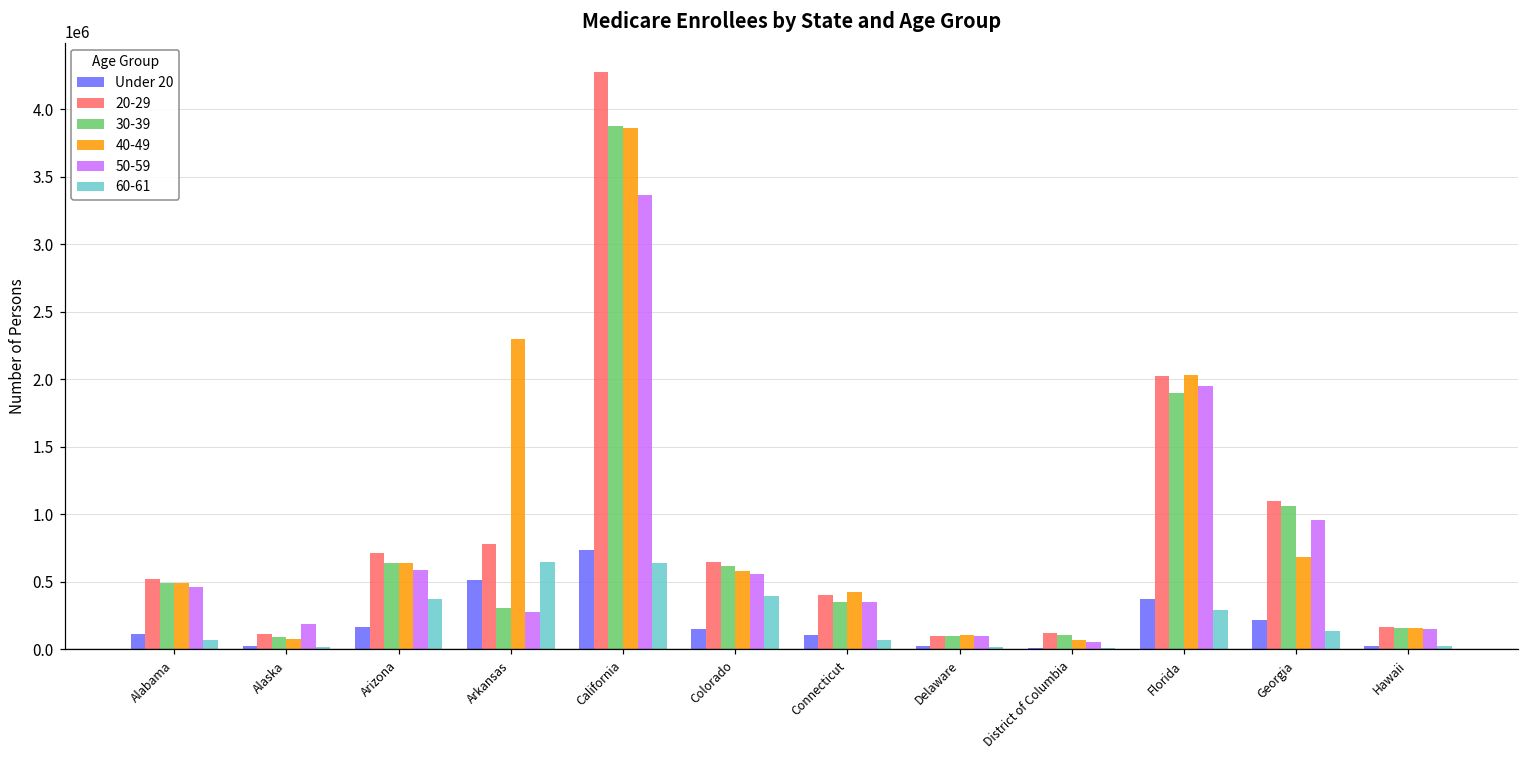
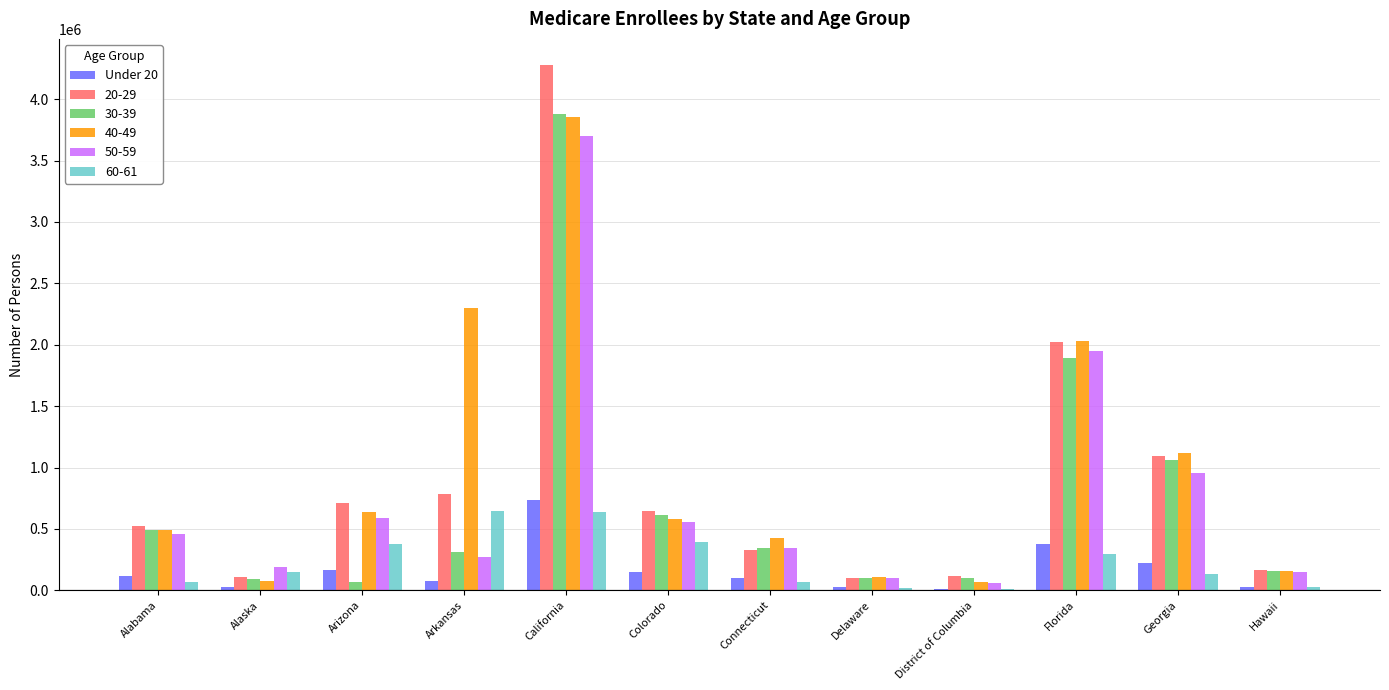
  {
    "Under 20": {
      "Alabama": 110000,
      "Alaska": 30000,
      "Arizona": 160000,
-     "Arkansas": 520000,
+     "Arkansas": 80000,
      "California": 740000,
      "Colorado": 150000,
      "Connecticut": 100000,
      "Delaware": 30000,
      "Florida": 380000,
      "Georgia": 220000,
      "Hawaii": 30000
    },
    "20-29": {
      "Alabama": 520000,
      "Alaska": 110000,
      "Arizona": 710000,
      "Arkansas": 780000,
      "California": 4280000,
      "Colorado": 640000,
-     "Connecticut": 400000,
+     "Connecticut": 330000,
      "Delaware": 100000,
      "District of Columbia": 120000,
      "Florida": 2020000,
      "Georgia": 1100000,
      "Hawaii": 170000
    },
    "30-39": {
      "Alabama": 490000,
      "Alaska": 90000,
-     "Arizona": 640000,
+     "Arizona": 70000,
      "Arkansas": 310000,
      "California": 3880000,
      "Colorado": 620000,
      "Connecticut": 350000,
      "Delaware": 100000,
      "District of Columbia": 100000,
      "Florida": 1900000,
      "Georgia": 1060000,
      "Hawaii": 160000
    },
    "40-49": {
      "Alabama": 490000,
      "Alaska": 80000,
      "Arizona": 640000,
      "Arkansas": 2300000,
      "California": 3860000,
      "Colorado": 580000,
      "Connecticut": 430000,
      "Delaware": 110000,
      "District of Columbia": 70000,
      "Florida": 2030000,
-     "Georgia": 680000,
+     "Georgia": 1120000,
      "Hawaii": 160000
    },
    "50-59": {
      "Alabama": 460000,
      "Alaska": 190000,
      "Arizona": 590000,
      "Arkansas": 270000,
-     "California": 3370000,
+     "California": 3700000,
      "Colorado": 560000,
      "Connecticut": 350000,
      "Delaware": 100000,
      "District of Columbia": 60000,
      "Florida": 1950000,
      "Georgia": 950000,
      "Hawaii": 150000
    },
    "60-61": {
      "Alabama": 70000,
-     "Alaska": 10000,
+     "Alaska": 150000,
      "Arizona": 380000,
      "Arkansas": 650000,
      "California": 640000,
      "Colorado": 390000,
      "Connecticut": 70000,
      "Florida": 290000,
      "Georgia": 140000,
      "Hawaii": 20000
    }
  }
